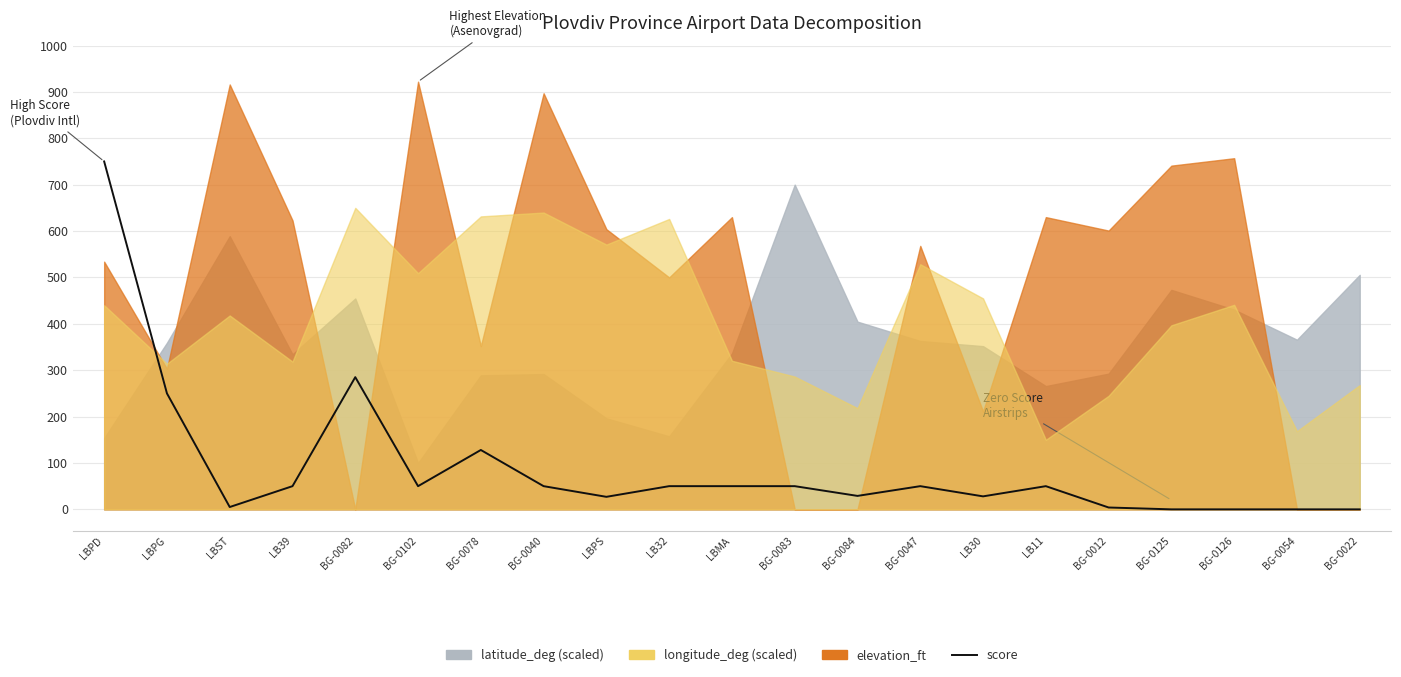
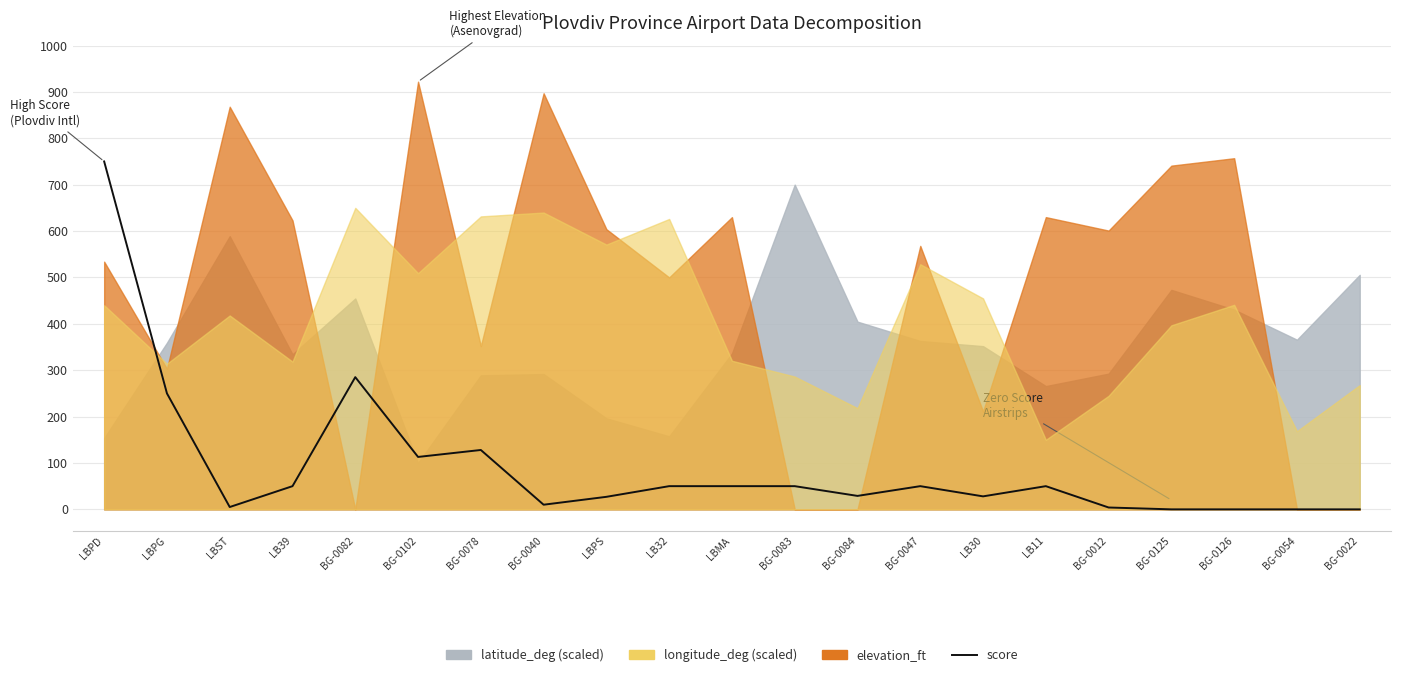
  {
    "score": {
      "LBPD": 750,
      "LBPG": 250,
      "LBST": 10,
      "LB39": 50,
      "BG-0082": 290,
-     "BG-0102": 50,
+     "BG-0102": 110,
      "BG-0078": 130,
-     "BG-0040": 50,
+     "BG-0040": 10,
      "LBPS": 30,
      "LB32": 50,
      "LBMA": 50,
      "BG-0083": 50,
      "BG-0084": 30,
      "BG-0047": 50,
      "LB30": 30,
      "LB11": 50,
      "BG-0012": 0,
      "BG-0125": 0,
      "BG-0126": 0
    },
    "elevation_ft": {
      "LBPD": 530,
      "LBPG": 300,
-     "LBST": 920,
+     "LBST": 870,
      "LB39": 620,
      "BG-0082": 0,
      "BG-0102": 920,
      "BG-0078": 350,
      "BG-0040": 900,
      "LBPS": 600,
      "LB32": 500,
      "LBMA": 630,
      "BG-0083": 0,
      "BG-0084": 0,
      "BG-0047": 570,
      "LB30": 210,
      "LB11": 630,
      "BG-0012": 600,
      "BG-0125": 740,
      "BG-0126": 760
    }
  }
